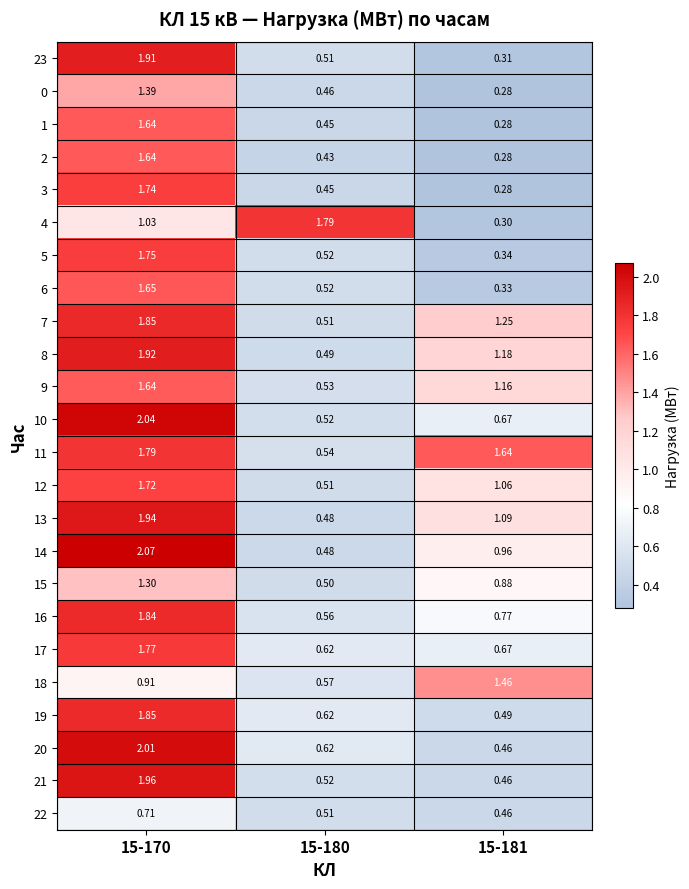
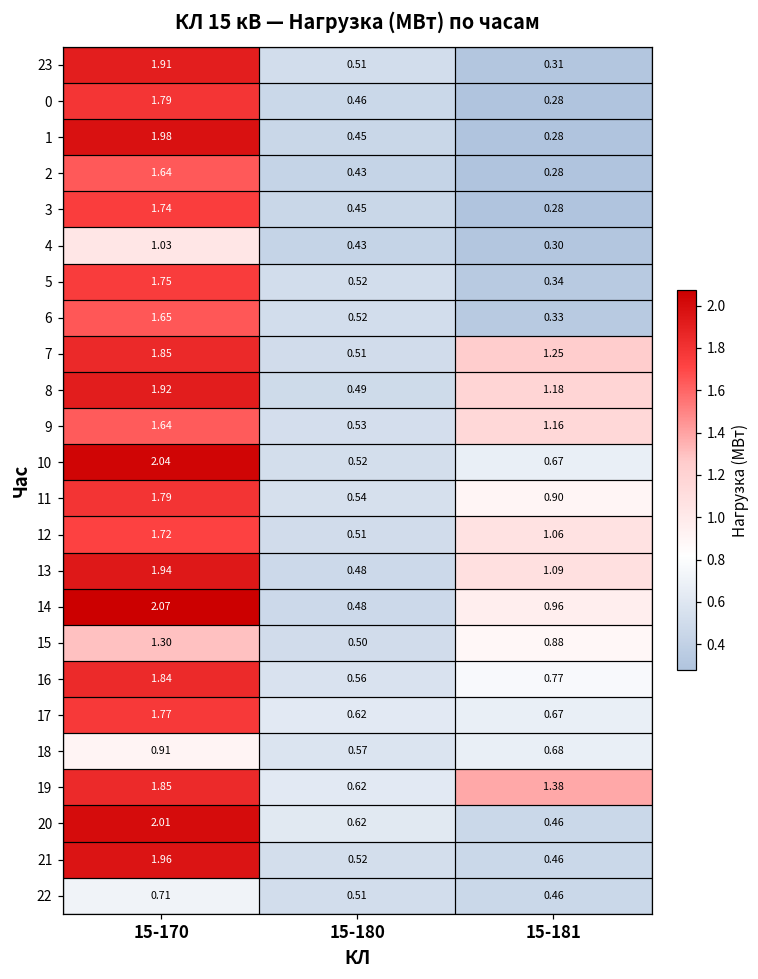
  {
    "23": {
      "15-170": 1.91,
      "15-180": 0.51,
      "15-181": 0.31
    },
    "0": {
-     "15-170": 1.39,
+     "15-170": 1.79,
      "15-180": 0.46,
      "15-181": 0.28
    },
    "1": {
-     "15-170": 1.64,
+     "15-170": 1.98,
      "15-180": 0.45,
      "15-181": 0.28
    },
    "2": {
      "15-170": 1.64,
      "15-180": 0.43,
      "15-181": 0.28
    },
    "3": {
      "15-170": 1.74,
      "15-180": 0.45,
      "15-181": 0.28
    },
    "4": {
      "15-170": 1.03,
-     "15-180": 1.79,
+     "15-180": 0.43,
      "15-181": 0.30
    },
    "5": {
      "15-170": 1.75,
      "15-180": 0.52,
      "15-181": 0.34
    },
    "6": {
      "15-170": 1.65,
      "15-180": 0.52,
      "15-181": 0.33
    },
    "7": {
      "15-170": 1.85,
      "15-180": 0.51,
      "15-181": 1.25
    },
    "8": {
      "15-170": 1.92,
      "15-180": 0.49,
      "15-181": 1.18
    },
    "9": {
      "15-170": 1.64,
      "15-180": 0.53,
      "15-181": 1.16
    },
    "10": {
      "15-170": 2.04,
      "15-180": 0.52,
      "15-181": 0.67
    },
    "11": {
      "15-170": 1.79,
      "15-180": 0.54,
-     "15-181": 1.64
+     "15-181": 0.90
    },
    "12": {
      "15-170": 1.72,
      "15-180": 0.51,
      "15-181": 1.06
    },
    "13": {
      "15-170": 1.94,
      "15-180": 0.48,
      "15-181": 1.09
    },
    "14": {
      "15-170": 2.07,
      "15-180": 0.48,
      "15-181": 0.96
    },
    "15": {
      "15-170": 1.30,
      "15-180": 0.50,
      "15-181": 0.88
    },
    "16": {
      "15-170": 1.84,
      "15-180": 0.56,
      "15-181": 0.77
    },
    "17": {
      "15-170": 1.77,
      "15-180": 0.62,
      "15-181": 0.67
    },
    "18": {
      "15-170": 0.91,
      "15-180": 0.57,
-     "15-181": 1.46
+     "15-181": 0.68
    },
    "19": {
      "15-170": 1.85,
      "15-180": 0.62,
-     "15-181": 0.49
+     "15-181": 1.38
    },
    "20": {
      "15-170": 2.01,
      "15-180": 0.62,
      "15-181": 0.46
    },
    "21": {
      "15-170": 1.96,
      "15-180": 0.52,
      "15-181": 0.46
    },
    "22": {
      "15-170": 0.71,
      "15-180": 0.51,
      "15-181": 0.46
    }
  }
